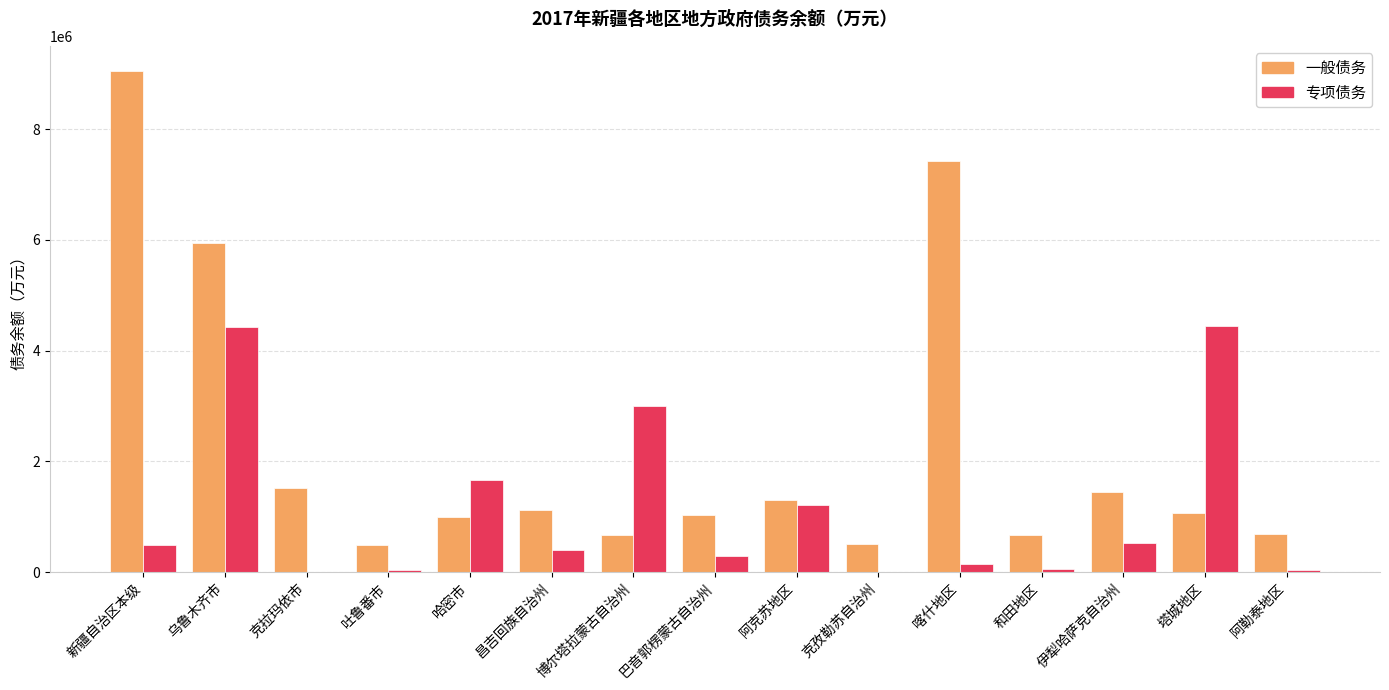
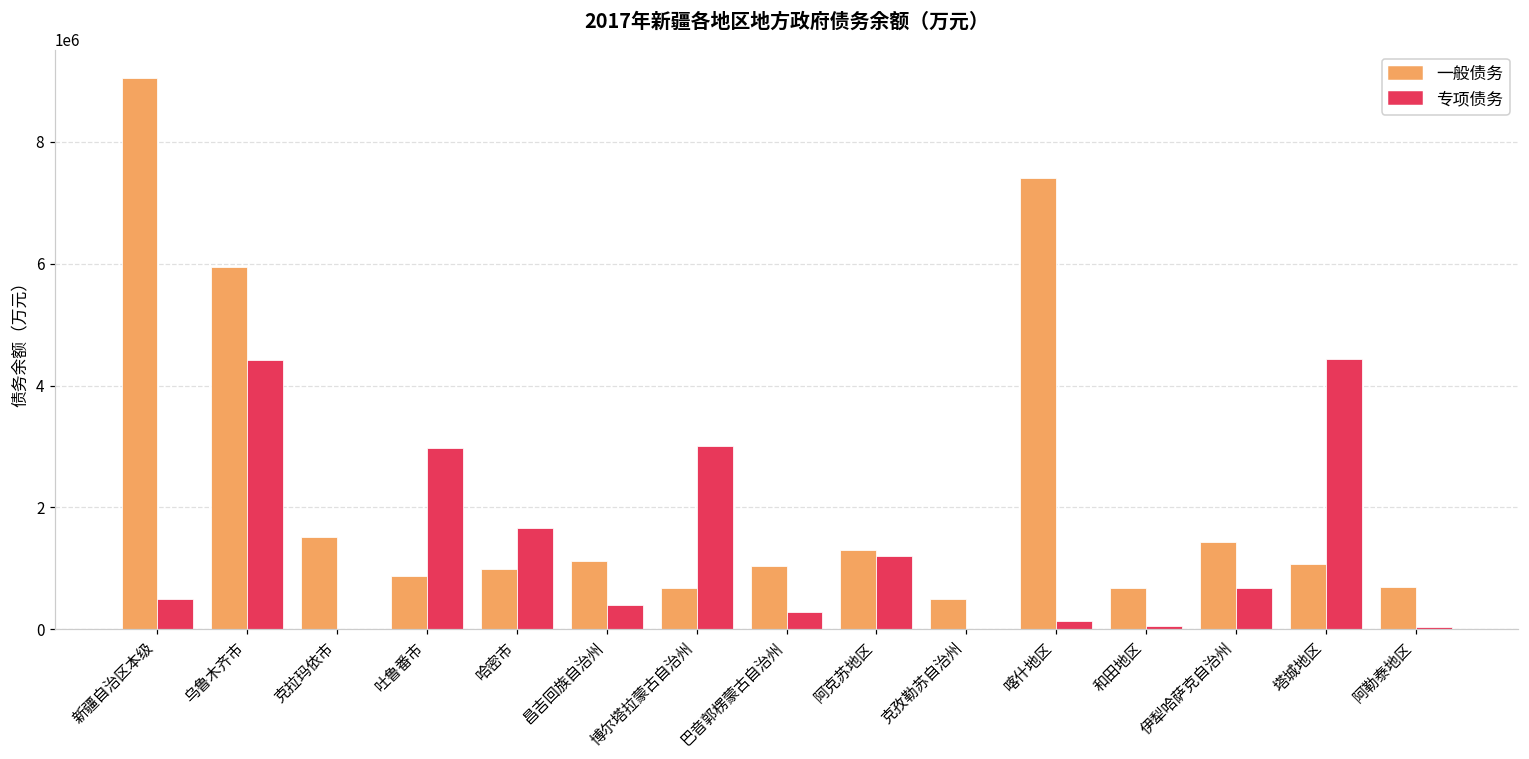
  {
    "一般债务": {
      "新疆自治区本级": 9100000,
      "乌鲁木齐市": 5900000,
      "克拉玛依市": 1500000,
-     "吐鲁番市": 500000,
+     "吐鲁番市": 900000,
      "哈密市": 1000000,
      "昌吉回族自治州": 1100000,
      "博尔塔拉蒙古自治州": 700000,
      "巴音郭楞蒙古自治州": 1000000,
      "阿克苏地区": 1300000,
      "克孜勒苏自治州": 500000,
      "喀什地区": 7400000,
      "和田地区": 700000,
      "伊犁哈萨克自治州": 1400000,
      "塔城地区": 1100000,
      "阿勒泰地区": 700000
    },
    "专项债务": {
      "新疆自治区本级": 500000,
      "乌鲁木齐市": 4400000,
-     "吐鲁番市": 0,
+     "吐鲁番市": 3000000,
      "哈密市": 1700000,
      "昌吉回族自治州": 400000,
      "博尔塔拉蒙古自治州": 3000000,
      "巴音郭楞蒙古自治州": 300000,
      "阿克苏地区": 1200000,
      "克孜勒苏自治州": 0,
      "喀什地区": 100000,
      "和田地区": 0,
-     "伊犁哈萨克自治州": 500000,
+     "伊犁哈萨克自治州": 700000,
      "塔城地区": 4400000
    }
  }
